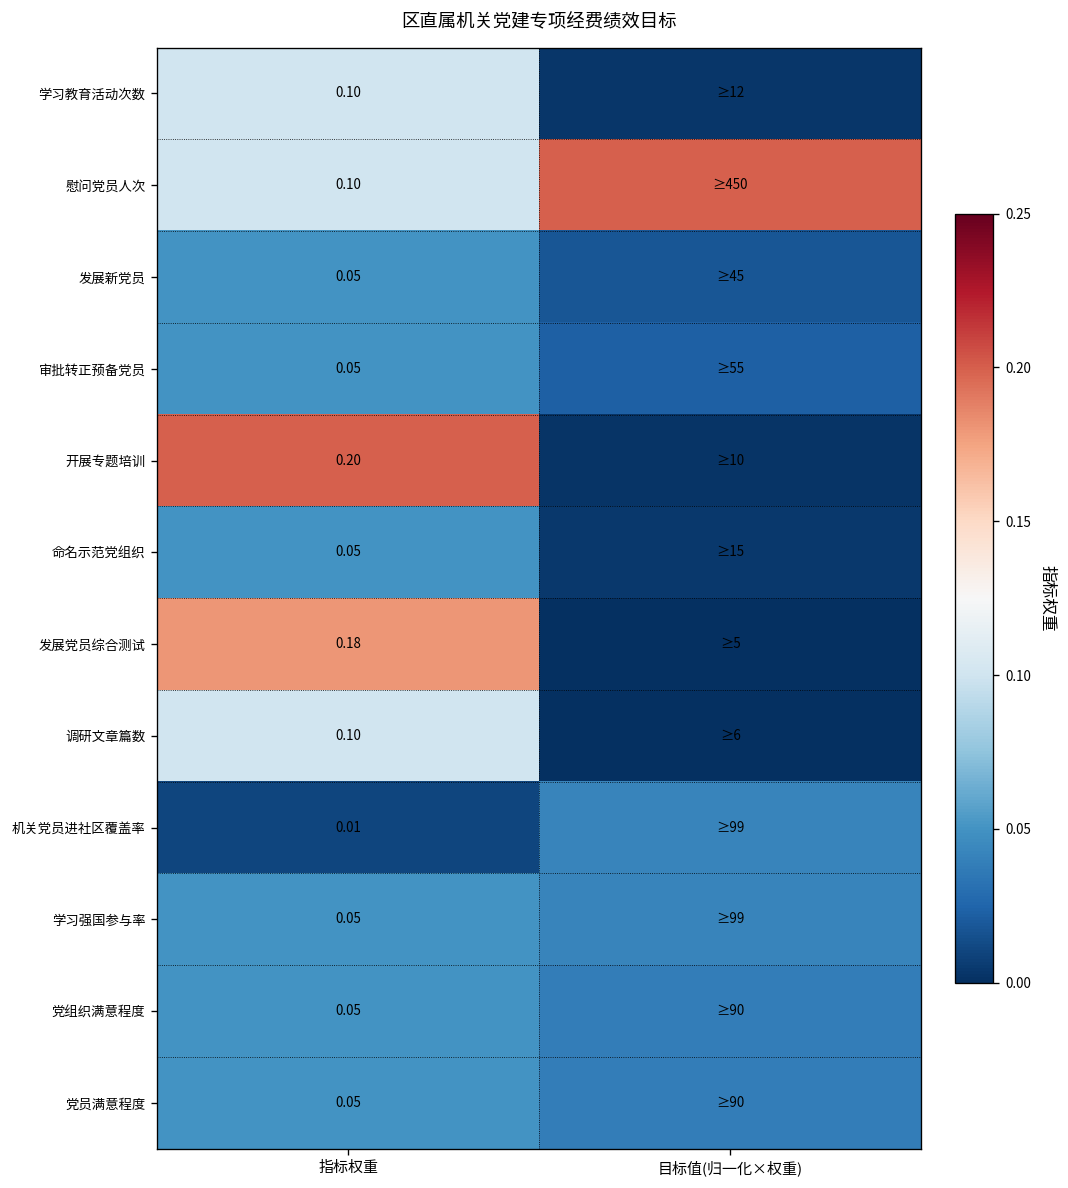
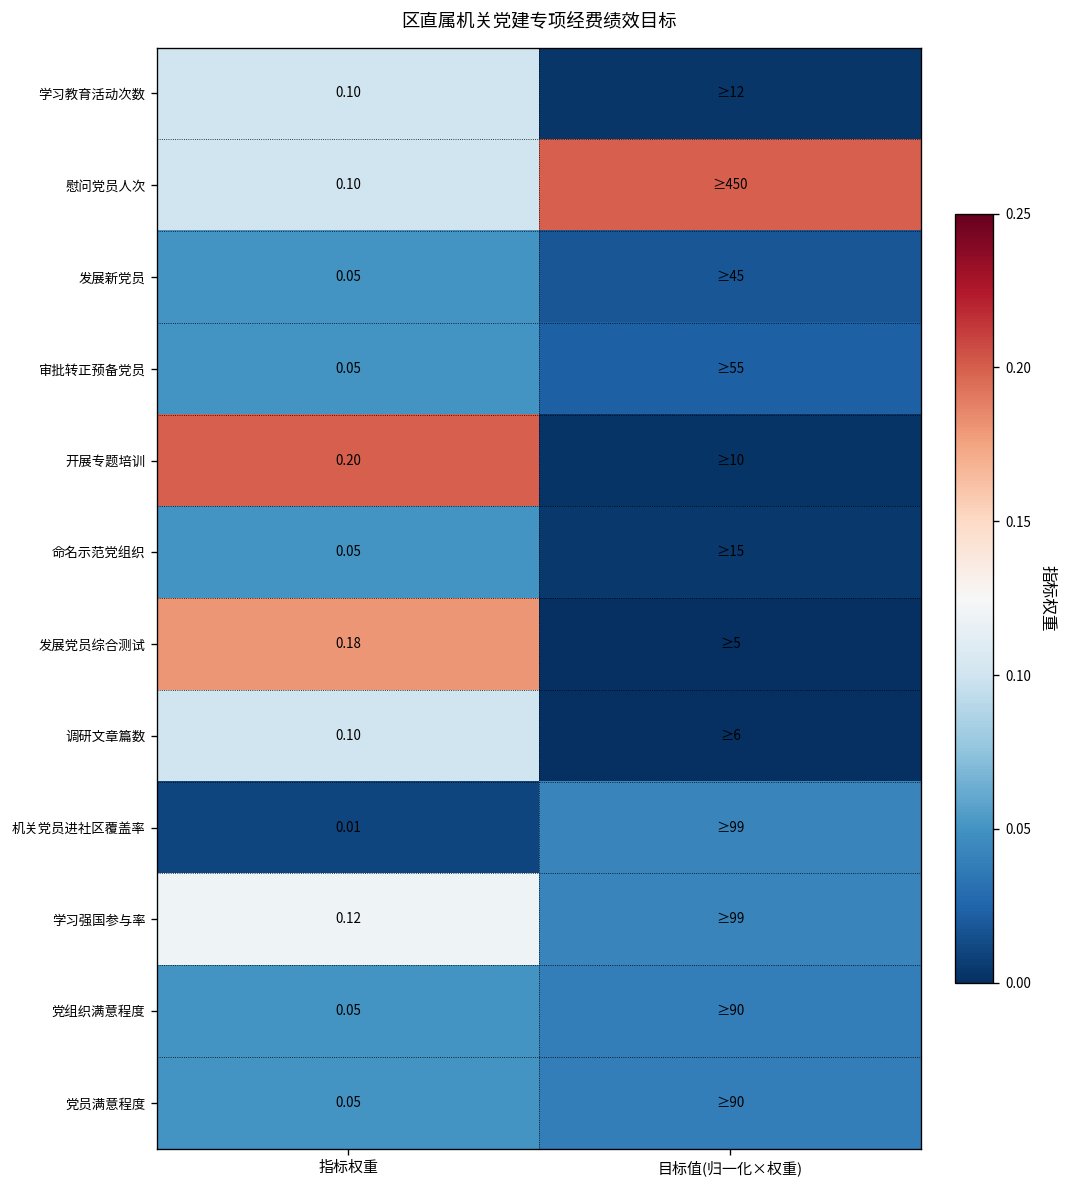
  {
    "学习教育活动次数": {
      "指标权重": 0.10,
      "目标值(归一化×权重)": 12
    },
    "慰问党员人次": {
      "指标权重": 0.10,
      "目标值(归一化×权重)": 450
    },
    "发展新党员": {
      "指标权重": 0.05,
      "目标值(归一化×权重)": 45
    },
    "审批转正预备党员": {
      "指标权重": 0.05,
      "目标值(归一化×权重)": 55
    },
    "开展专题培训": {
      "指标权重": 0.20,
      "目标值(归一化×权重)": 10
    },
    "命名示范党组织": {
      "指标权重": 0.05,
      "目标值(归一化×权重)": 15
    },
    "发展党员综合测试": {
      "指标权重": 0.18,
      "目标值(归一化×权重)": 5
    },
    "调研文章篇数": {
      "指标权重": 0.10,
      "目标值(归一化×权重)": 6
    },
    "机关党员进社区覆盖率": {
      "指标权重": 0.01,
      "目标值(归一化×权重)": 99
    },
    "学习强国参与率": {
-     "指标权重": 0.05,
+     "指标权重": 0.12,
      "目标值(归一化×权重)": 99
    },
    "党组织满意程度": {
      "指标权重": 0.05,
      "目标值(归一化×权重)": 90
    },
    "党员满意程度": {
      "指标权重": 0.05,
      "目标值(归一化×权重)": 90
    }
  }
